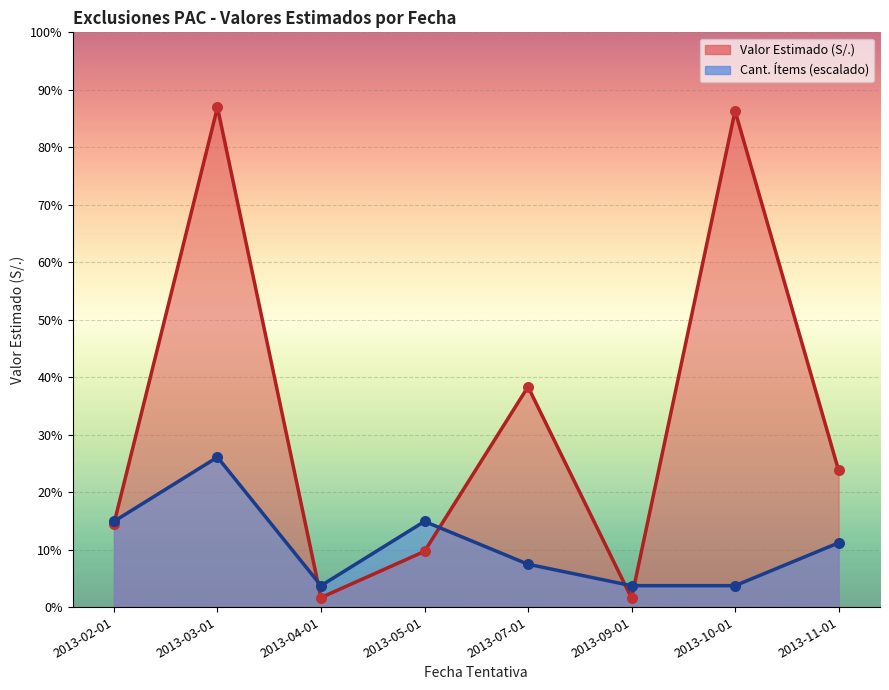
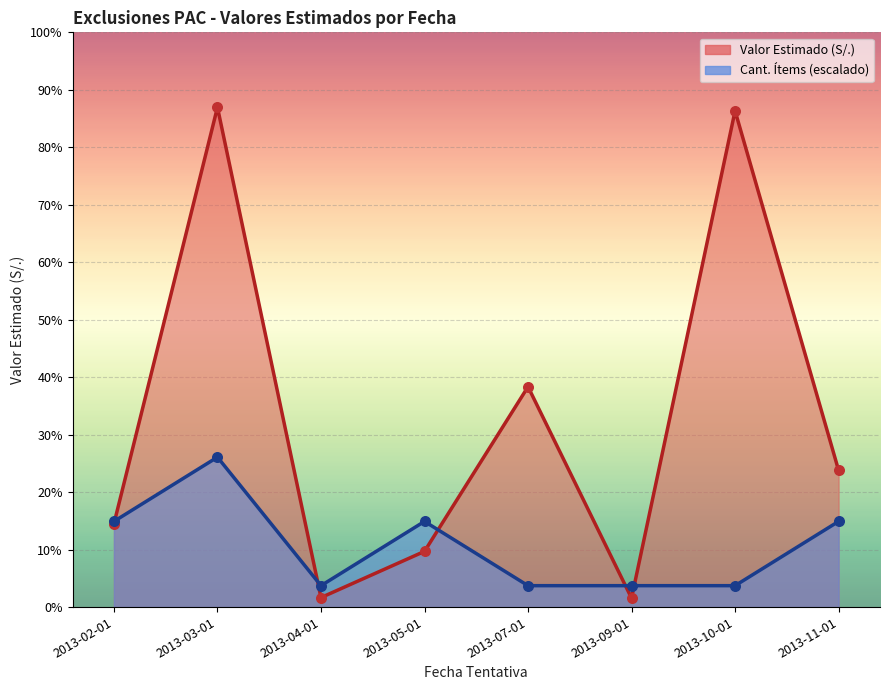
  {
    "Valor Estimado (S/.)": {
      "2013-03-01": "87%",
      "2013-04-01": "2%",
      "2013-05-01": "10%",
      "2013-07-01": "38%",
      "2013-09-01": "2%",
      "2013-10-01": "86%",
      "2013-11-01": "24%"
    },
    "Cant. Ítems (escalado)": {
      "2013-03-01": "26%",
      "2013-04-01": "4%",
      "2013-05-01": "15%",
-     "2013-07-01": "7%",
+     "2013-07-01": "4%",
      "2013-09-01": "4%",
      "2013-10-01": "4%",
-     "2013-11-01": "11%"
+     "2013-11-01": "15%"
    }
  }
